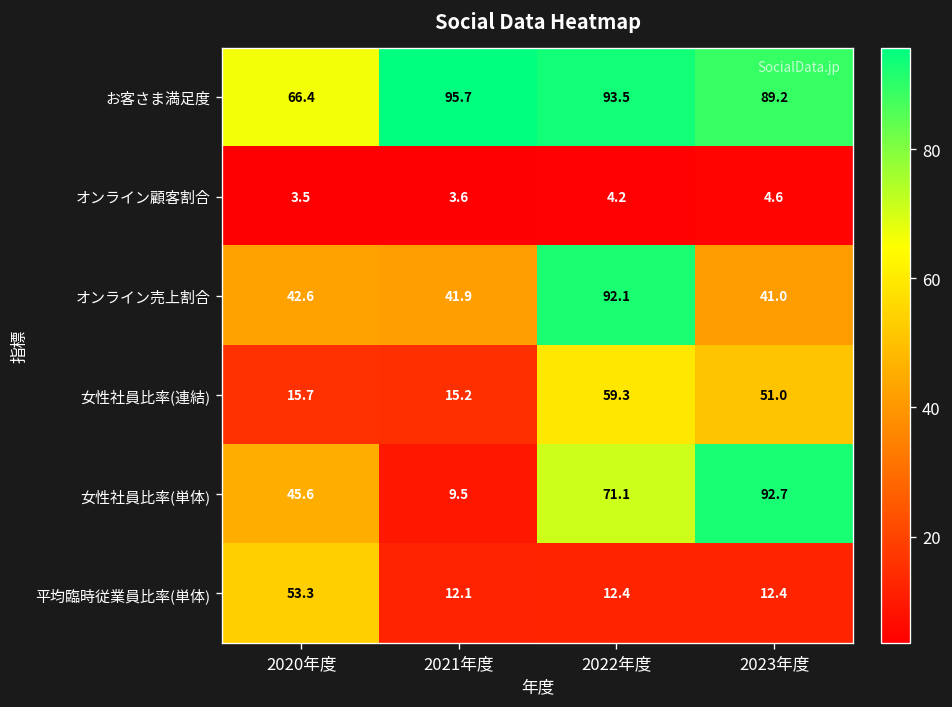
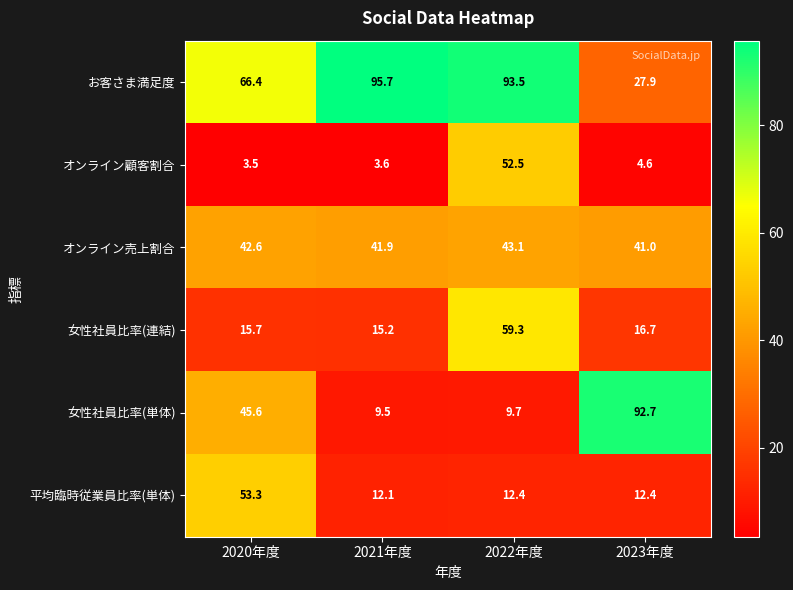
  {
    "お客さま満足度": {
      "2020年度": 66.4,
      "2021年度": 95.7,
      "2022年度": 93.5,
-     "2023年度": 89.2
+     "2023年度": 27.9
    },
    "オンライン顧客割合": {
      "2020年度": 3.5,
      "2021年度": 3.6,
-     "2022年度": 4.2,
+     "2022年度": 52.5,
      "2023年度": 4.6
    },
    "オンライン売上割合": {
      "2020年度": 42.6,
      "2021年度": 41.9,
-     "2022年度": 92.1,
+     "2022年度": 43.1,
      "2023年度": 41.0
    },
    "女性社員比率(連結)": {
      "2020年度": 15.7,
      "2021年度": 15.2,
      "2022年度": 59.3,
-     "2023年度": 51.0
+     "2023年度": 16.7
    },
    "女性社員比率(単体)": {
      "2020年度": 45.6,
      "2021年度": 9.5,
-     "2022年度": 71.1,
+     "2022年度": 9.7,
      "2023年度": 92.7
    },
    "平均臨時従業員比率(単体)": {
      "2020年度": 53.3,
      "2021年度": 12.1,
      "2022年度": 12.4,
      "2023年度": 12.4
    }
  }
